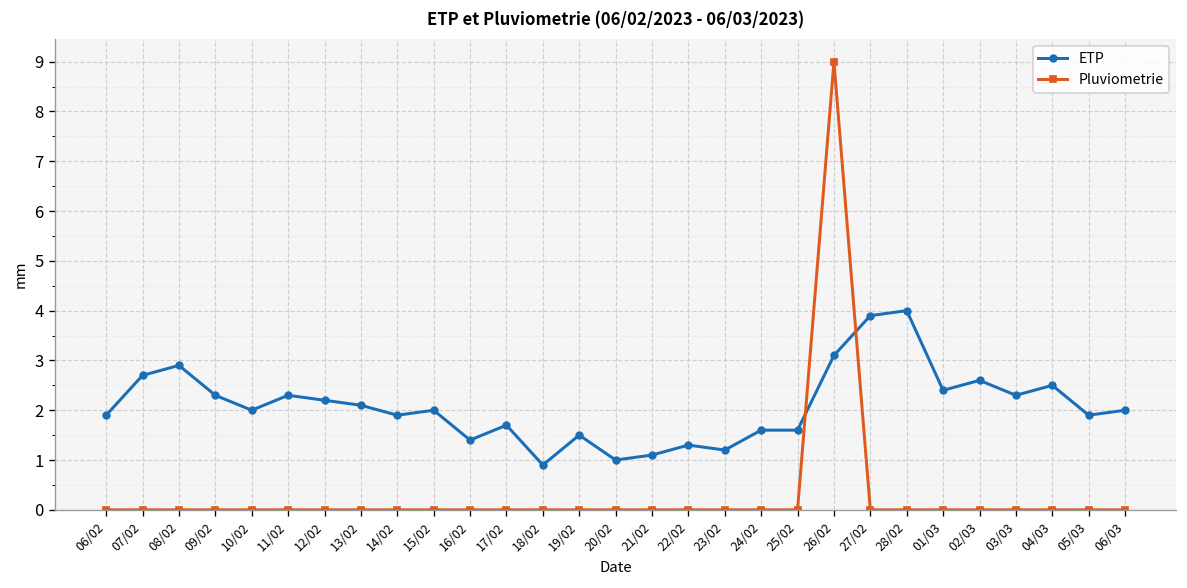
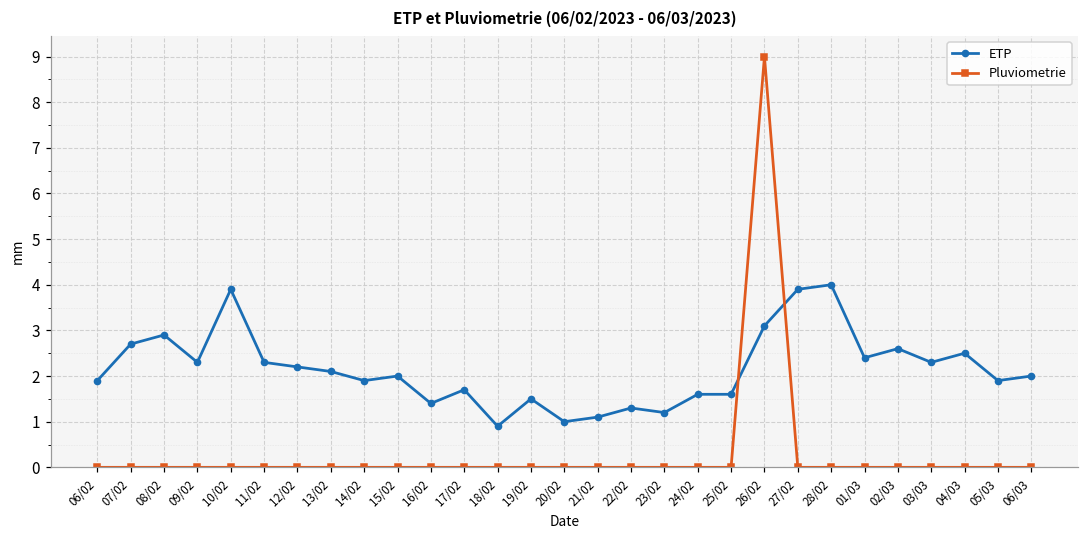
  {
    "ETP": {
      "06/02": 1.9,
      "07/02": 2.7,
      "08/02": 2.9,
      "09/02": 2.3,
-     "10/02": 2.0,
+     "10/02": 3.9,
      "11/02": 2.3,
      "12/02": 2.2,
      "13/02": 2.1,
      "14/02": 1.9,
      "15/02": 2.0,
      "16/02": 1.4,
      "17/02": 1.7,
      "18/02": 0.9,
      "19/02": 1.5,
      "20/02": 1.0,
      "21/02": 1.1,
      "22/02": 1.3,
      "23/02": 1.2,
      "24/02": 1.6,
      "25/02": 1.6,
      "26/02": 3.1,
      "27/02": 3.9,
      "28/02": 4.0,
      "01/03": 2.4,
      "02/03": 2.6,
      "03/03": 2.3,
      "04/03": 2.5,
      "05/03": 1.9,
      "06/03": 2.0
    },
    "Pluviometrie": {
      "06/02": 0.0,
      "07/02": 0.0,
      "08/02": 0.0,
      "09/02": 0.0,
      "10/02": 0.0,
      "11/02": 0.0,
      "12/02": 0.0,
      "13/02": 0.0,
      "14/02": 0.0,
      "15/02": 0.0,
      "16/02": 0.0,
      "17/02": 0.0,
      "18/02": 0.0,
      "19/02": 0.0,
      "20/02": 0.0,
      "21/02": 0.0,
      "22/02": 0.0,
      "23/02": 0.0,
      "24/02": 0.0,
      "25/02": 0.0,
      "26/02": 9.0,
      "27/02": 0.0,
      "28/02": 0.0,
      "01/03": 0.0,
      "02/03": 0.0,
      "03/03": 0.0,
      "04/03": 0.0,
      "05/03": 0.0,
      "06/03": 0.0
    }
  }
